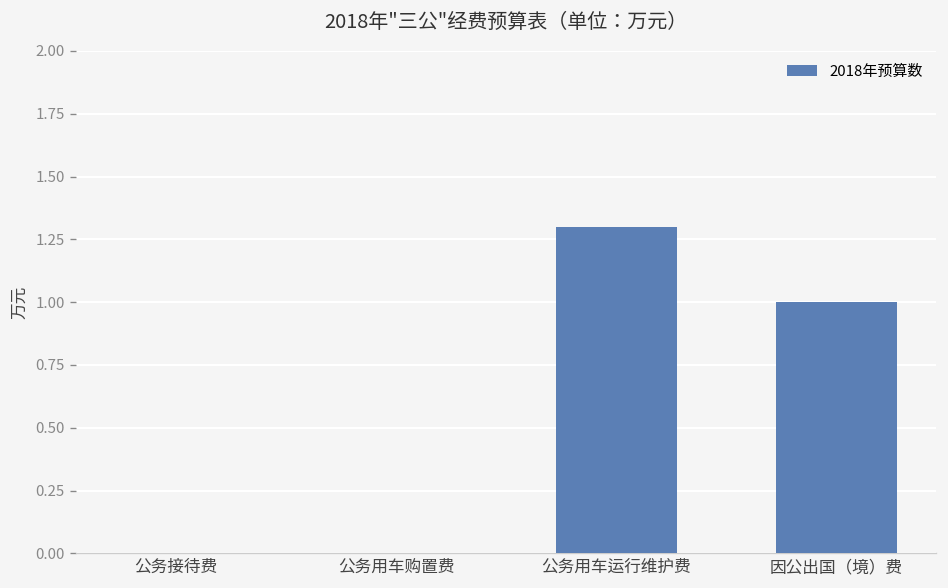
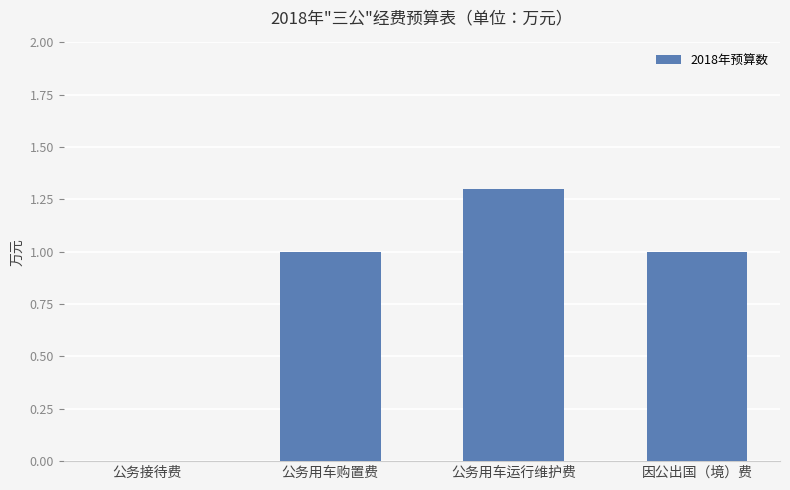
  {
    "公务接待费": 0,
-   "公务用车购置费": 0,
+   "公务用车购置费": 1,
    "公务用车运行维护费": 1.30,
    "因公出国（境）费": 1
  }
